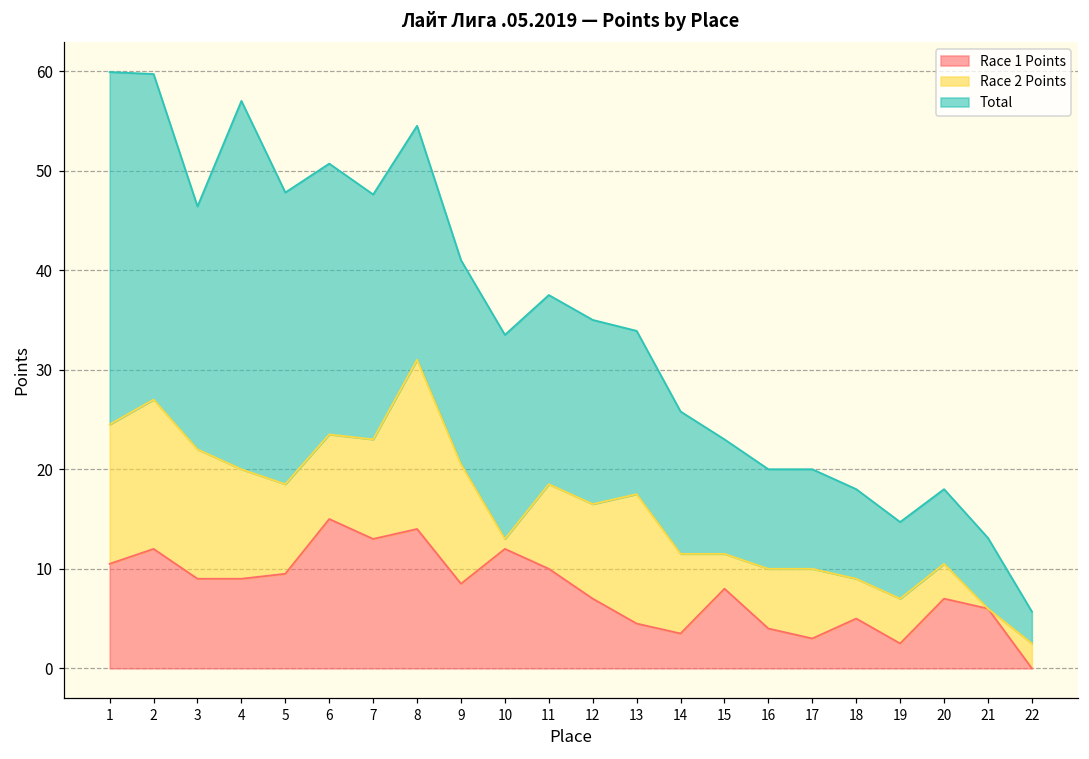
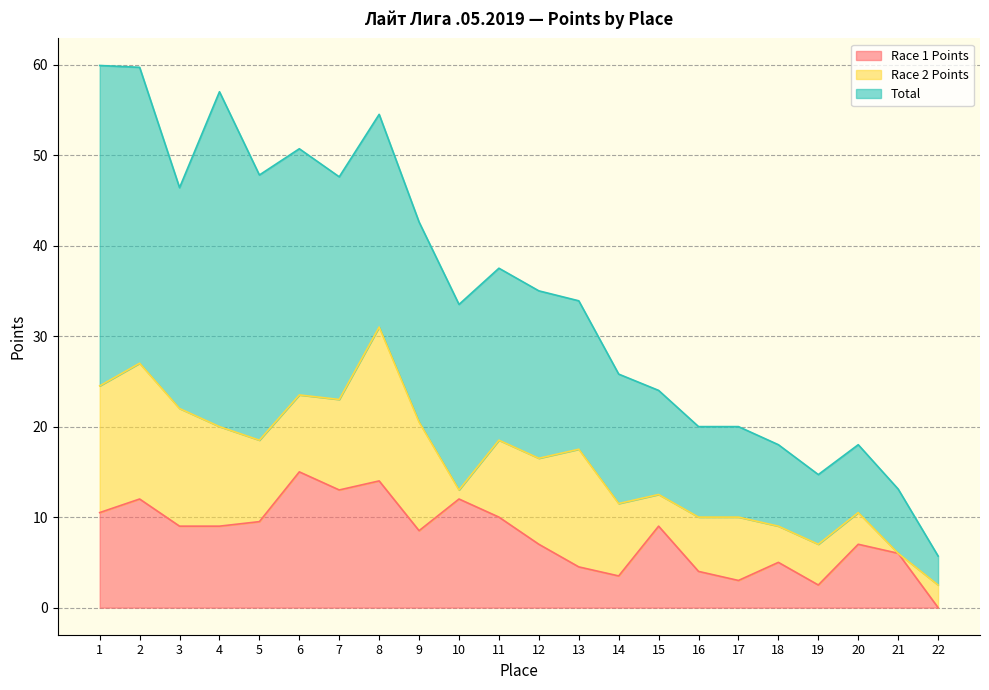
  {
    "Race 1 Points": {
      "1": 11,
      "2": 12,
      "3": 9,
      "4": 9,
      "5": 10,
      "6": 15,
      "7": 13,
      "8": 14,
      "9": 9,
      "10": 12,
      "11": 10,
      "12": 7,
      "13": 5,
      "14": 4,
-     "15": 8,
+     "15": 9,
      "16": 4,
      "17": 3,
      "18": 5,
      "19": 3,
      "20": 7,
      "22": 0
    },
    "Race 2 Points": {
      "1": 14,
      "2": 15,
      "3": 13,
      "4": 11,
      "5": 9,
      "6": 9,
      "7": 10,
      "8": 17,
      "9": 12,
      "10": 1,
      "11": 9,
      "12": 10,
      "13": 13,
      "14": 8,
      "15": 4,
      "16": 6,
      "17": 7,
      "18": 4,
      "19": 5,
      "20": 4,
      "22": 3
    },
    "Total": {
      "1": 35,
      "2": 33,
      "3": 24,
      "4": 37,
      "5": 29,
      "6": 27,
      "7": 25,
      "8": 24,
-     "9": 21,
+     "9": 22,
      "10": 21,
      "11": 19,
      "12": 19,
      "13": 16,
      "14": 14,
      "15": 12,
      "16": 10,
      "17": 10,
      "18": 9,
      "19": 8,
      "20": 8,
      "21": 7,
      "22": 3
    }
  }
